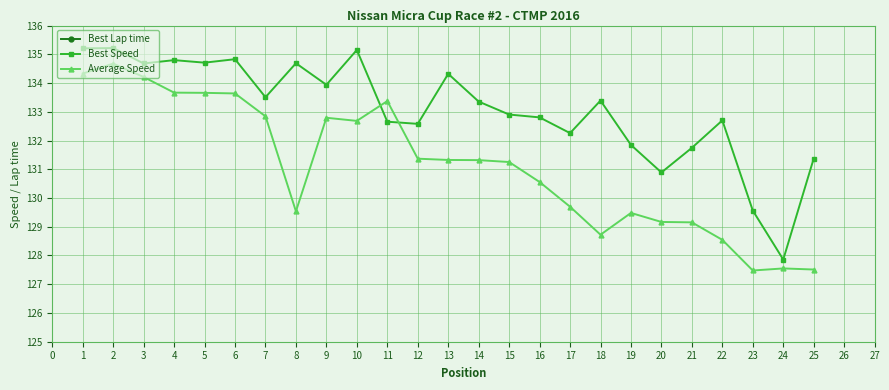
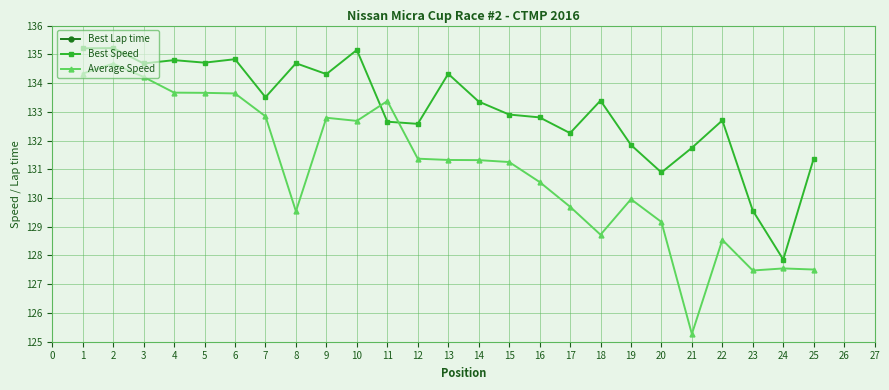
  {
    "Best Speed": {
      "4": 134.8,
      "5": 134.7,
      "6": 134.8,
      "7": 133.5,
      "8": 134.7,
-     "9": 133.9,
+     "9": 134.3,
      "10": 135.2,
      "11": 132.7,
      "12": 132.6,
      "13": 134.3,
      "14": 133.4,
      "15": 132.9,
      "16": 132.8,
      "17": 132.3,
      "18": 133.4,
      "19": 131.8,
      "20": 130.9,
      "21": 131.7,
      "22": 132.7,
      "23": 129.6,
      "24": 127.9,
      "25": 131.4
    },
    "Average Speed": {
      "4": 133.7,
      "5": 133.7,
      "6": 133.6,
      "7": 132.8,
      "8": 129.5,
      "9": 132.8,
      "10": 132.7,
      "11": 133.4,
      "12": 131.4,
      "13": 131.3,
      "14": 131.3,
      "15": 131.3,
      "16": 130.6,
      "17": 129.7,
      "18": 128.7,
-     "19": 129.5,
+     "19": 130.0,
      "20": 129.2,
-     "21": 129.2,
+     "21": 125.3,
      "22": 128.5,
      "23": 127.5,
      "24": 127.6,
      "25": 127.5
    }
  }
